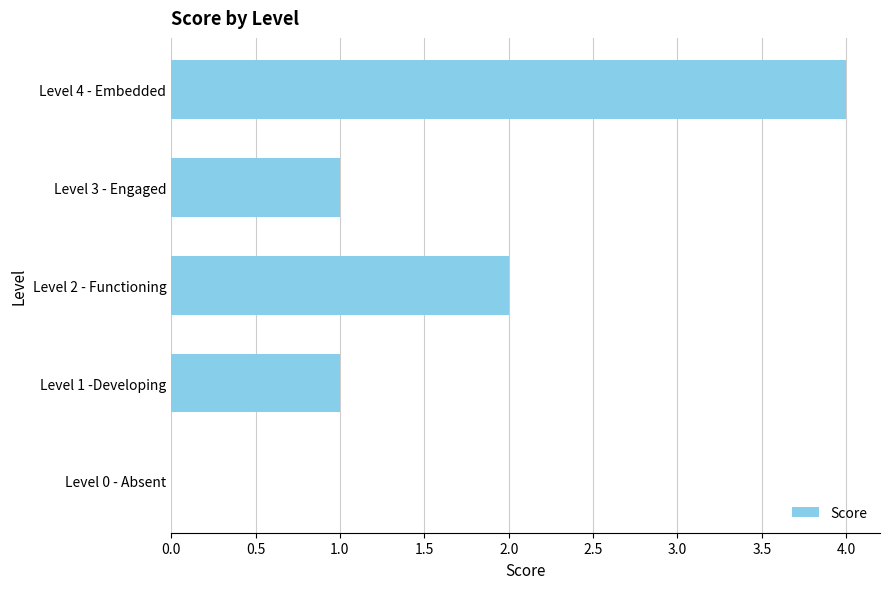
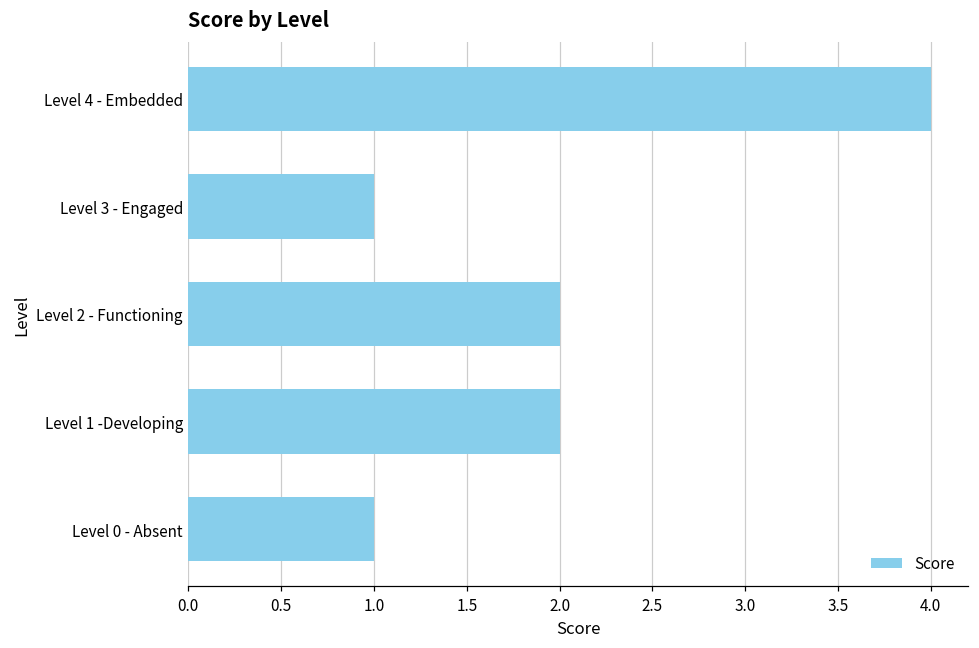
  {
    "Level 4 - Embedded": 4,
    "Level 3 - Engaged": 1,
    "Level 2 - Functioning": 2,
-   "Level 1 -Developing": 1,
-   "Level 0 - Absent": 0
+   "Level 1 -Developing": 2,
+   "Level 0 - Absent": 1
  }
